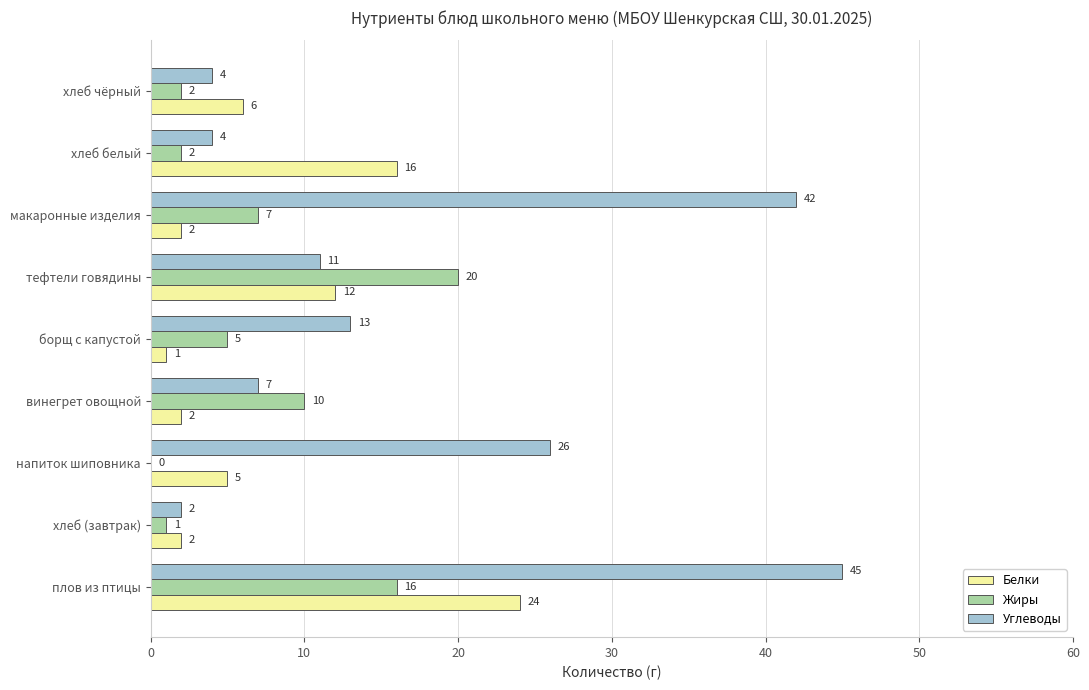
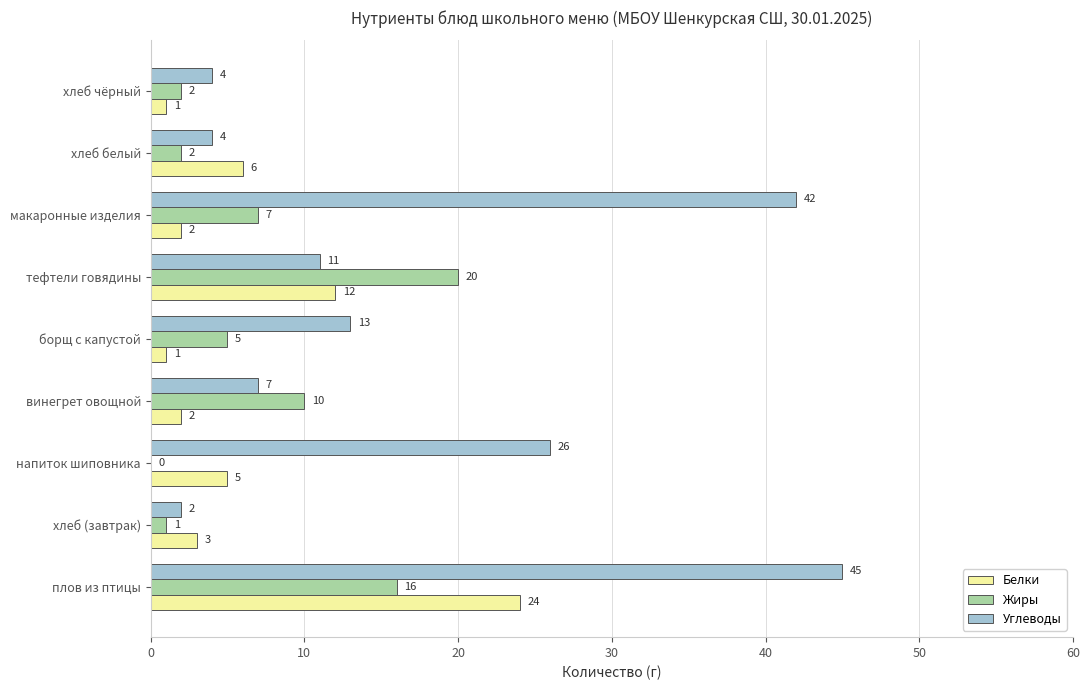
  {
    "Белки": {
-     "хлеб чёрный": 6,
-     "хлеб белый": 16,
+     "хлеб чёрный": 1,
+     "хлеб белый": 6,
      "макаронные изделия": 2,
      "тефтели говядины": 12,
      "борщ с капустой": 1,
      "винегрет овощной": 2,
      "напиток шиповника": 5,
-     "хлеб (завтрак)": 2,
+     "хлеб (завтрак)": 3,
      "плов из птицы": 24
    }
  }
